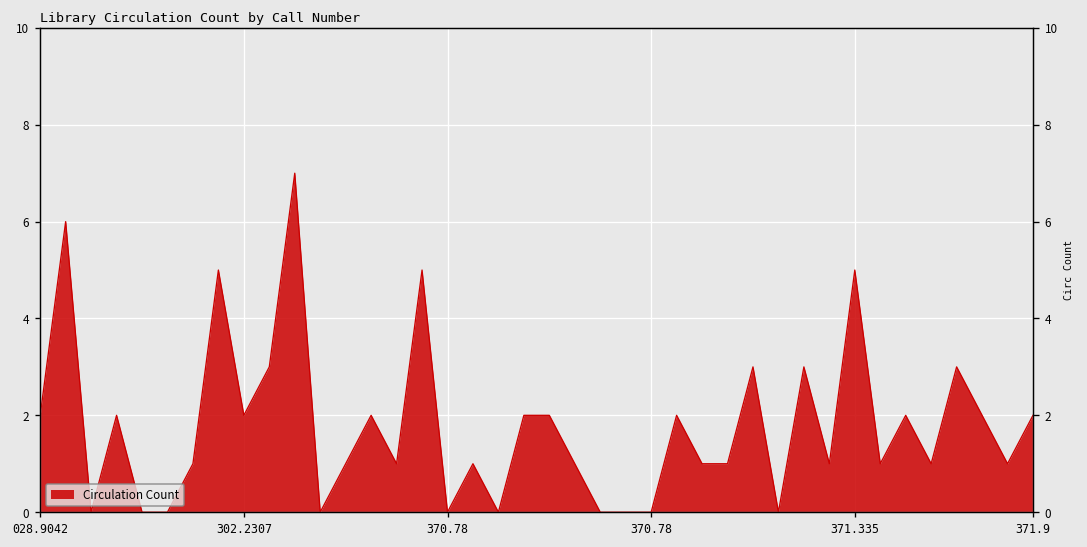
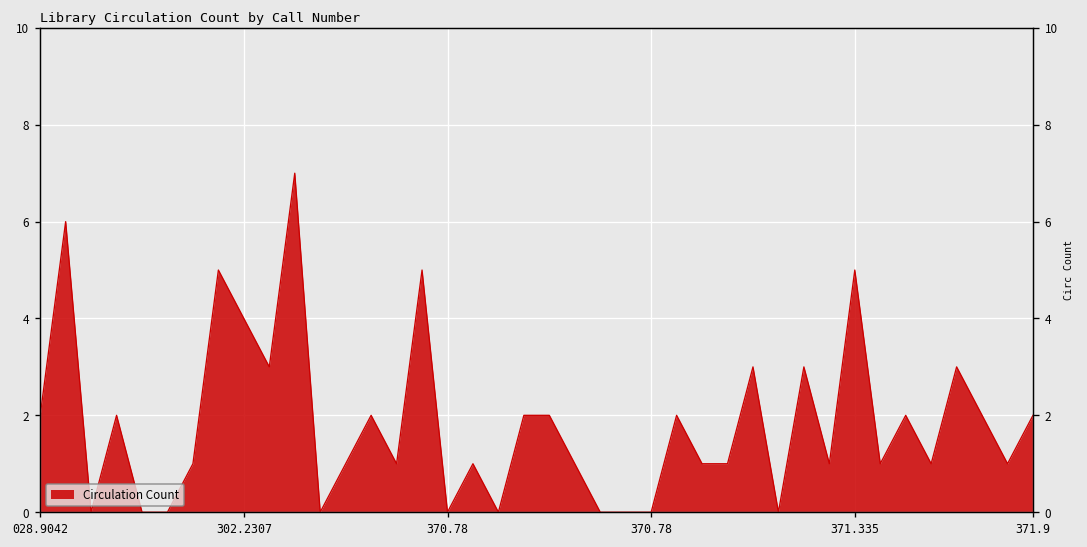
  {
    "028.9042": 2,
-   "302.2307": 2,
+   "302.2307": 4,
    "371.335": 5,
    "371.9": 2
  }
